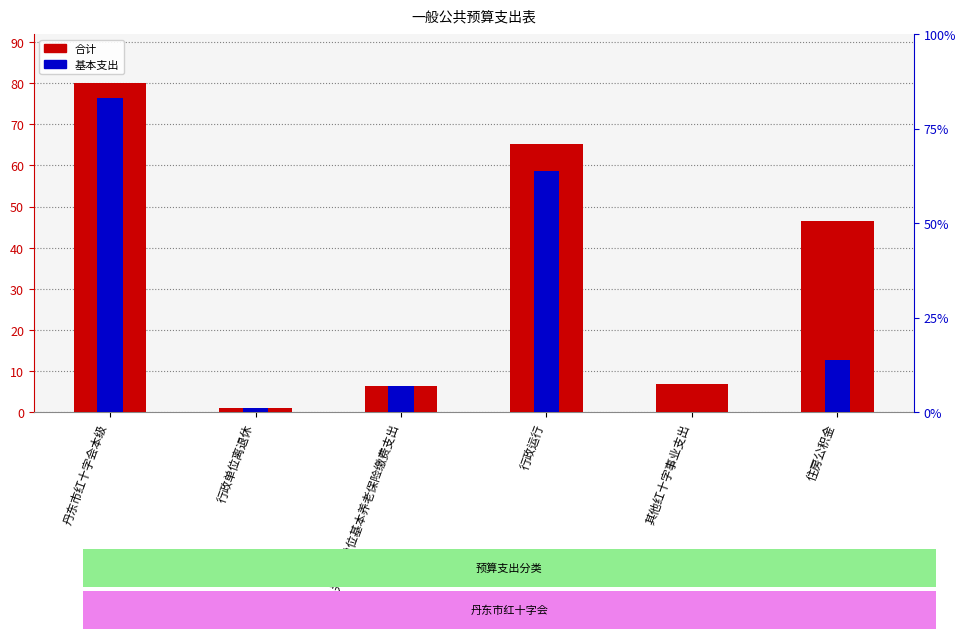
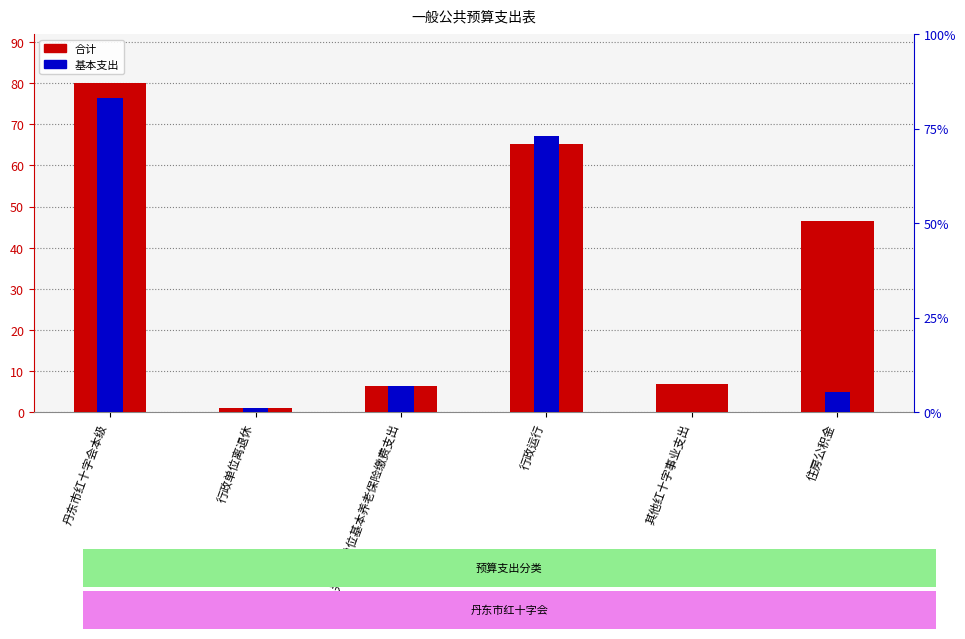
  {
    "合计": {
      "丹东市红十字会本级": 80,
      "行政单位离退休": 1,
      "机关事业单位基本养老保险缴费支出": 6,
      "其他红十字事业支出": 7,
      "住房公积金": 47
    },
    "基本支出": {
      "行政单位离退休": 1,
      "机关事业单位基本养老保险缴费支出": 6,
-     "行政运行": 59,
+     "行政运行": 67,
      "其他红十字事业支出": 0,
-     "住房公积金": 13
+     "住房公积金": 5
    }
  }
